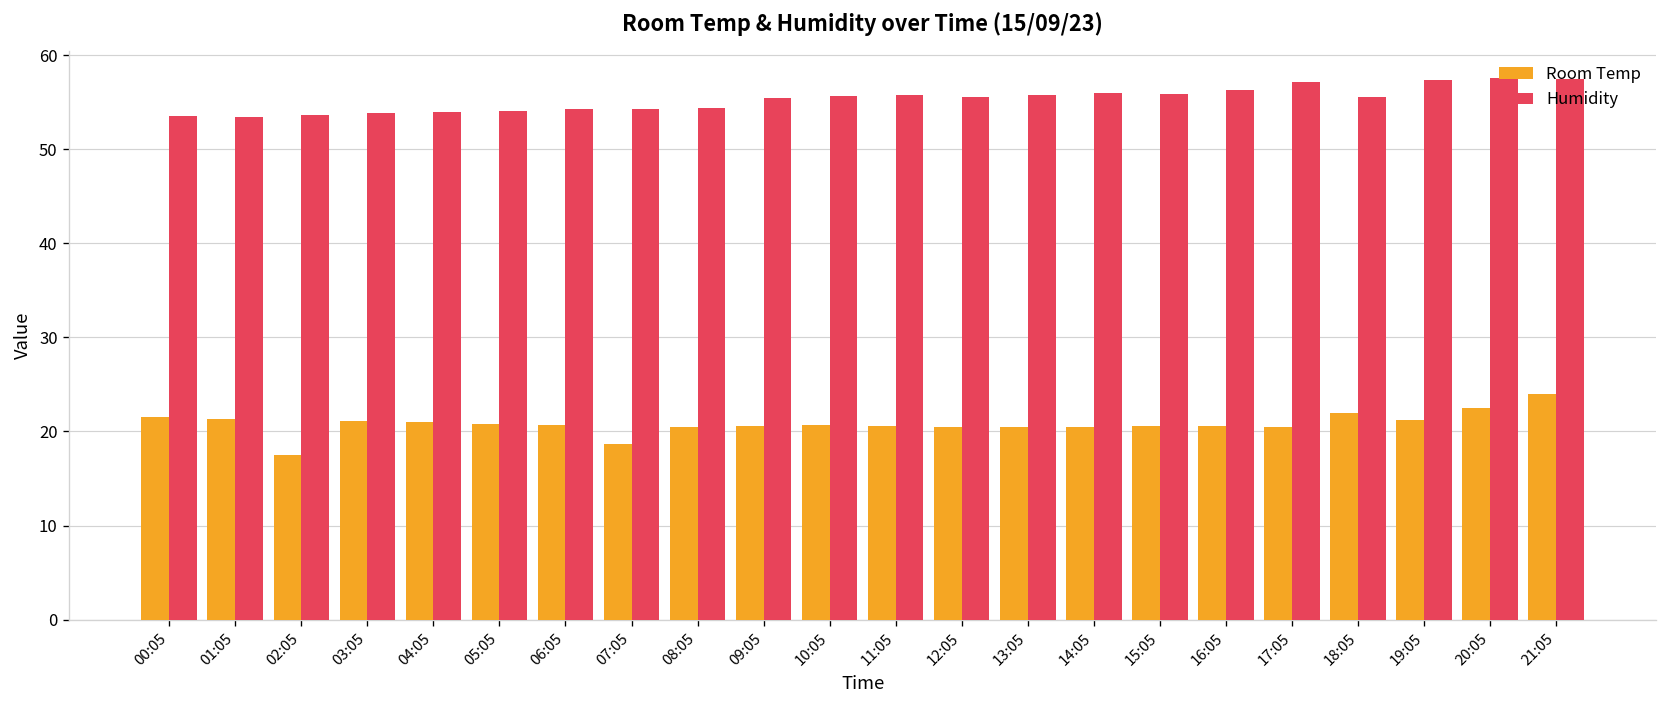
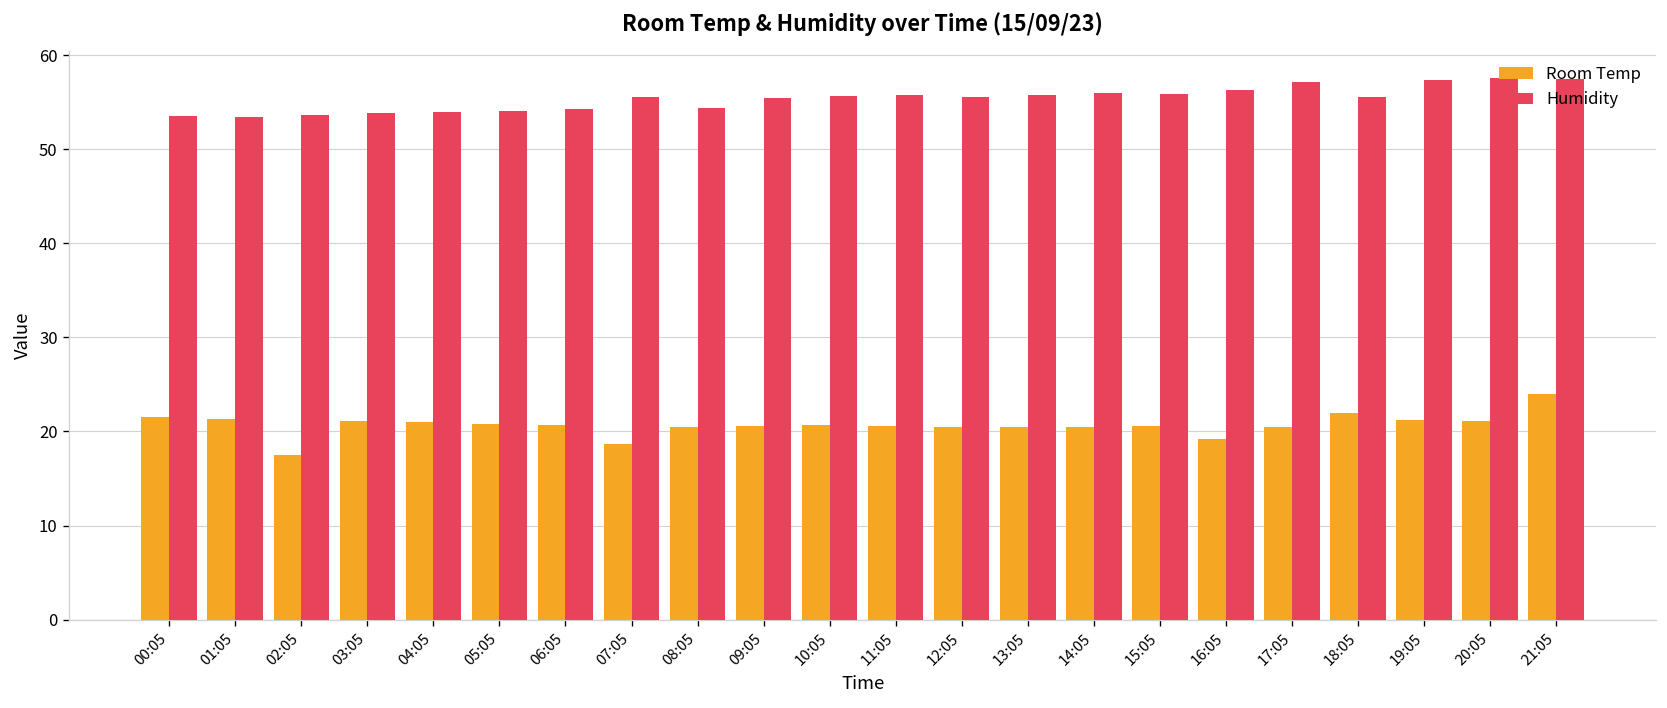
  {
    "Room Temp": {
      "00:05": 22,
      "01:05": 21,
      "02:05": 17,
      "03:05": 21,
      "04:05": 21,
      "05:05": 21,
      "06:05": 21,
      "07:05": 19,
      "08:05": 21,
      "09:05": 21,
      "10:05": 21,
      "11:05": 21,
      "12:05": 21,
      "13:05": 21,
      "14:05": 20,
      "15:05": 21,
-     "16:05": 21,
+     "16:05": 19,
      "17:05": 21,
      "18:05": 22,
      "19:05": 21,
-     "20:05": 22,
+     "20:05": 21,
      "21:05": 24
    },
    "Humidity": {
      "00:05": 54,
      "01:05": 53,
      "02:05": 54,
      "03:05": 54,
      "04:05": 54,
      "05:05": 54,
      "06:05": 54,
-     "07:05": 54,
+     "07:05": 56,
      "08:05": 54,
      "09:05": 55,
      "10:05": 56,
      "11:05": 56,
      "12:05": 56,
      "13:05": 56,
      "14:05": 56,
      "15:05": 56,
      "16:05": 56,
      "17:05": 57,
      "18:05": 56,
      "19:05": 57,
      "20:05": 58,
      "21:05": 57
    }
  }
